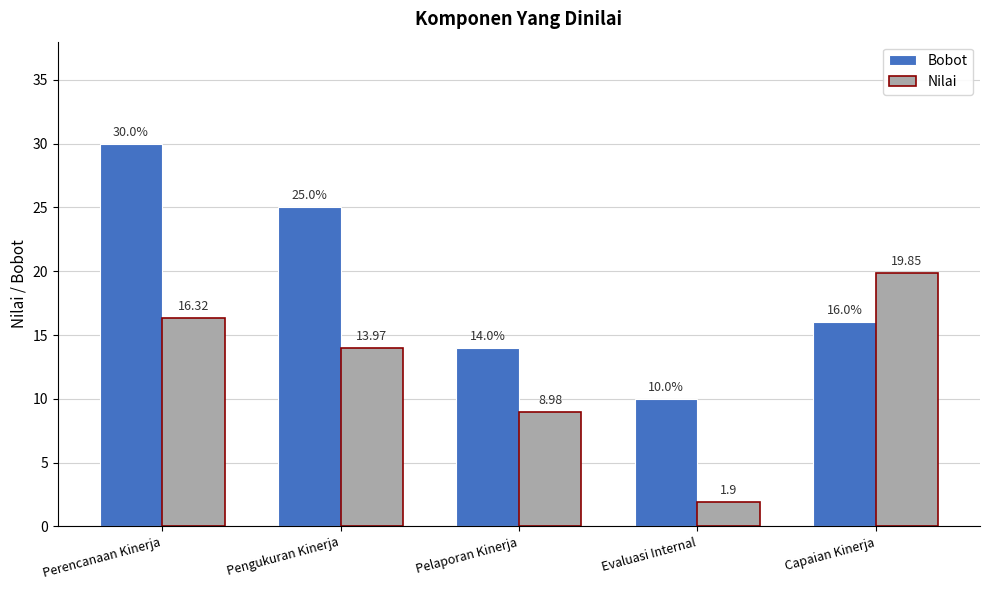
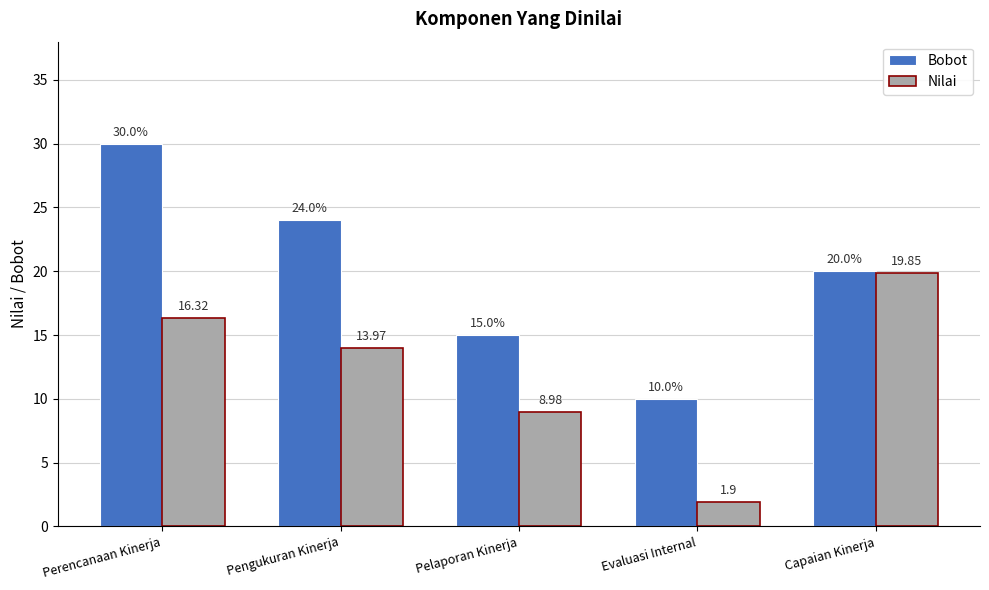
  {
    "Bobot": {
      "Perencanaan Kinerja": "30.0%",
-     "Pengukuran Kinerja": "25.0%",
-     "Pelaporan Kinerja": "14.0%",
+     "Pengukuran Kinerja": "24.0%",
+     "Pelaporan Kinerja": "15.0%",
      "Evaluasi Internal": "10.0%",
-     "Capaian Kinerja": "16.0%"
+     "Capaian Kinerja": "20.0%"
    },
    "Nilai": {
      "Perencanaan Kinerja": "16.32",
      "Pengukuran Kinerja": "13.97",
      "Pelaporan Kinerja": "8.98",
      "Evaluasi Internal": "1.9",
      "Capaian Kinerja": "19.85"
    }
  }
